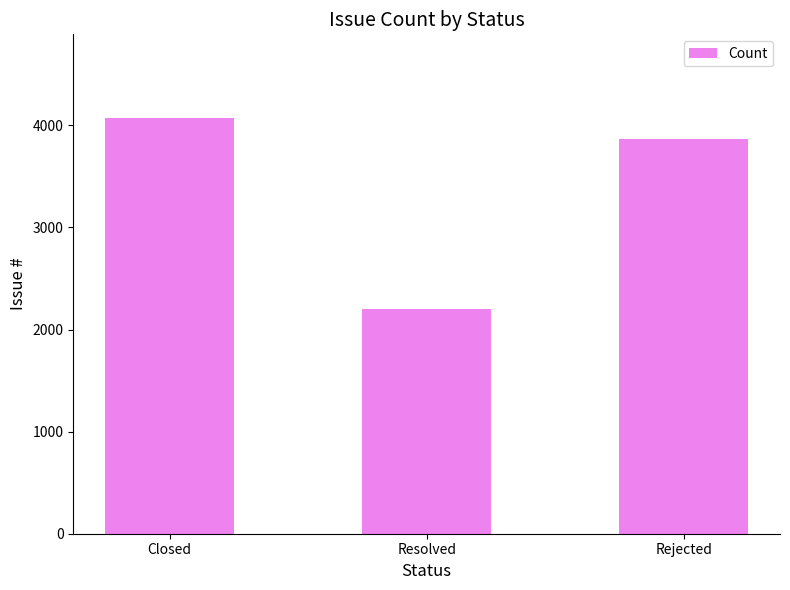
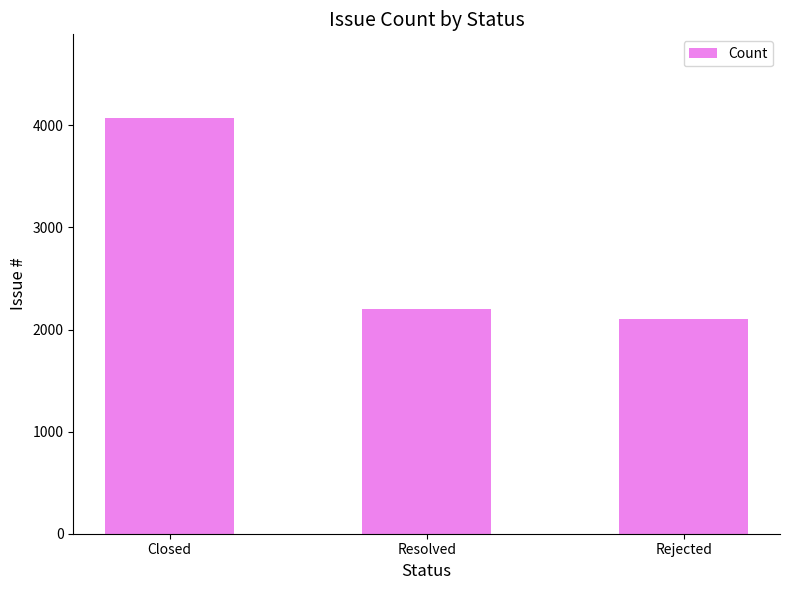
  {
    "Closed": 4080,
    "Resolved": 2200,
-   "Rejected": 3860
+   "Rejected": 2100
  }
